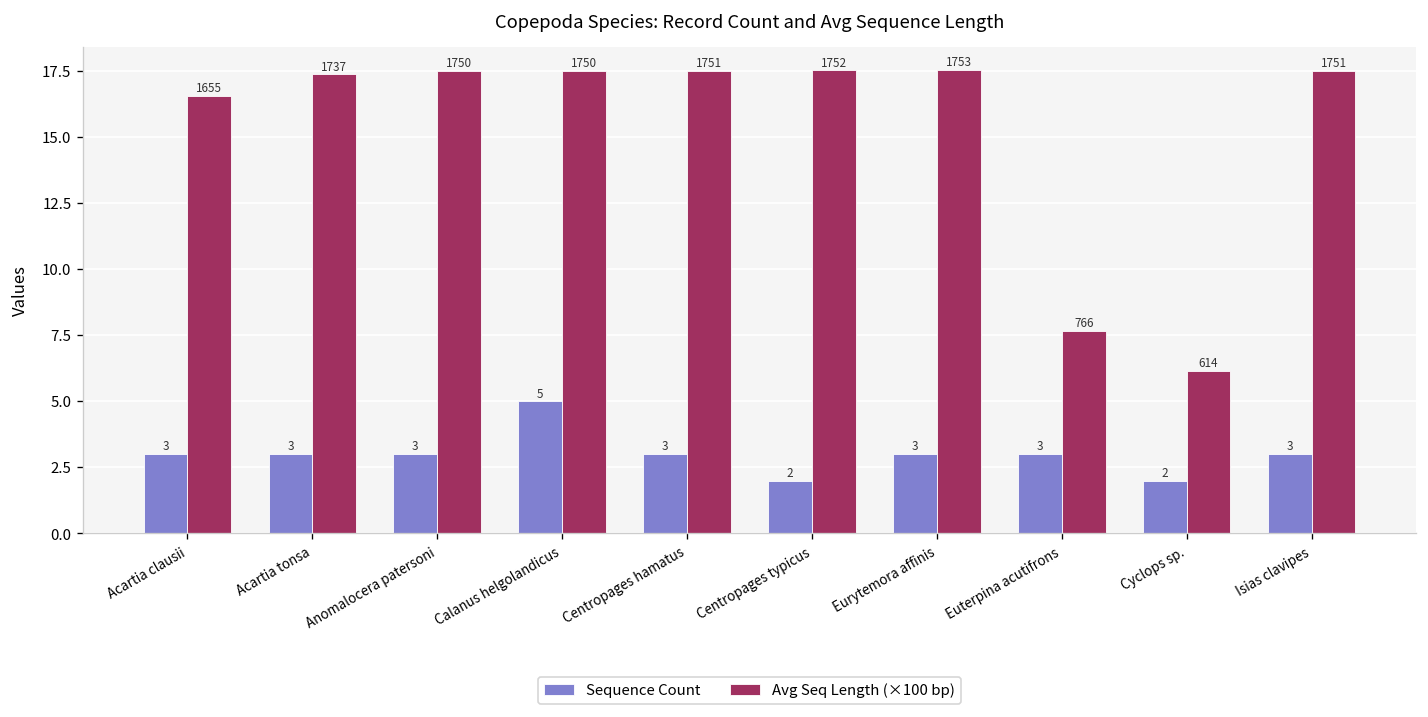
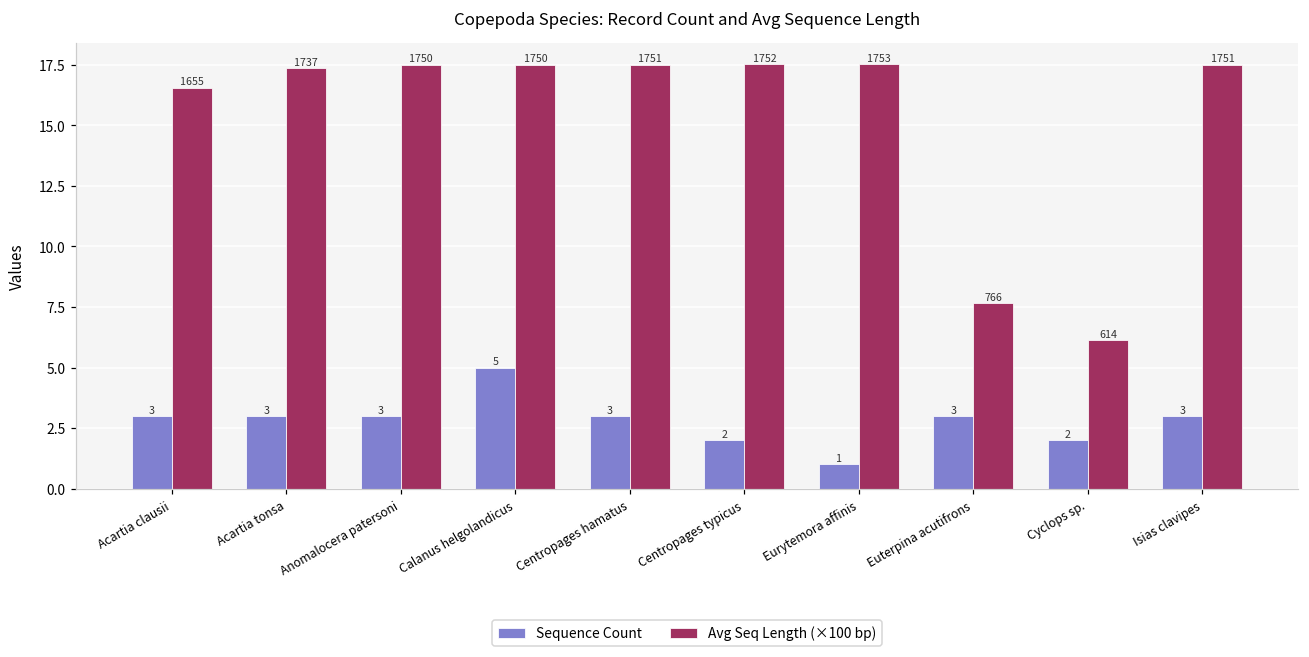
  {
    "Sequence Count": {
      "Acartia clausii": 3,
      "Acartia tonsa": 3,
      "Anomalocera patersoni": 3,
      "Calanus helgolandicus": 5,
      "Centropages hamatus": 3,
      "Centropages typicus": 2,
-     "Eurytemora affinis": 3,
+     "Eurytemora affinis": 1,
      "Euterpina acutifrons": 3,
      "Cyclops sp.": 2,
      "Isias clavipes": 3
    }
  }
